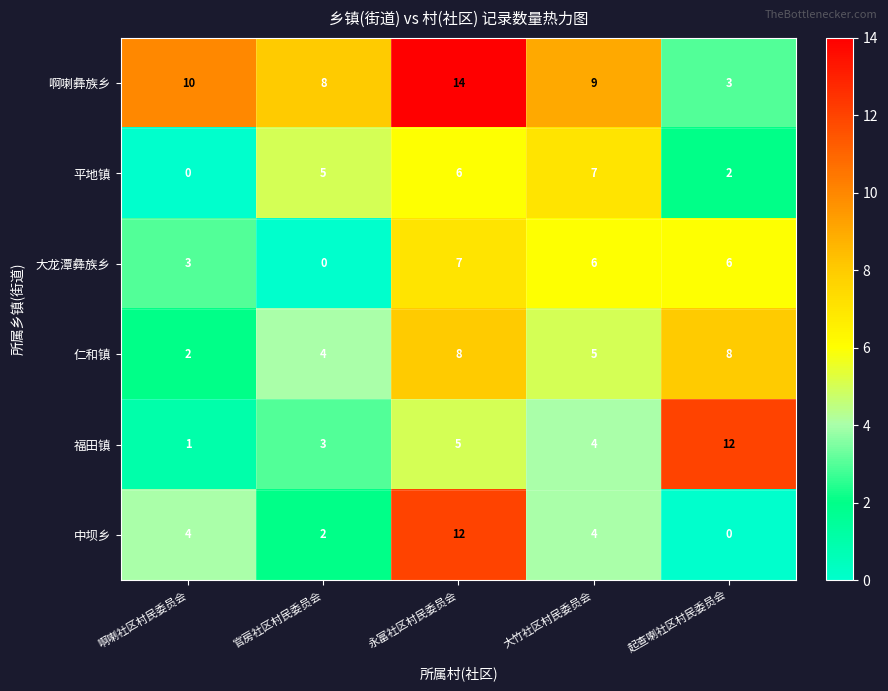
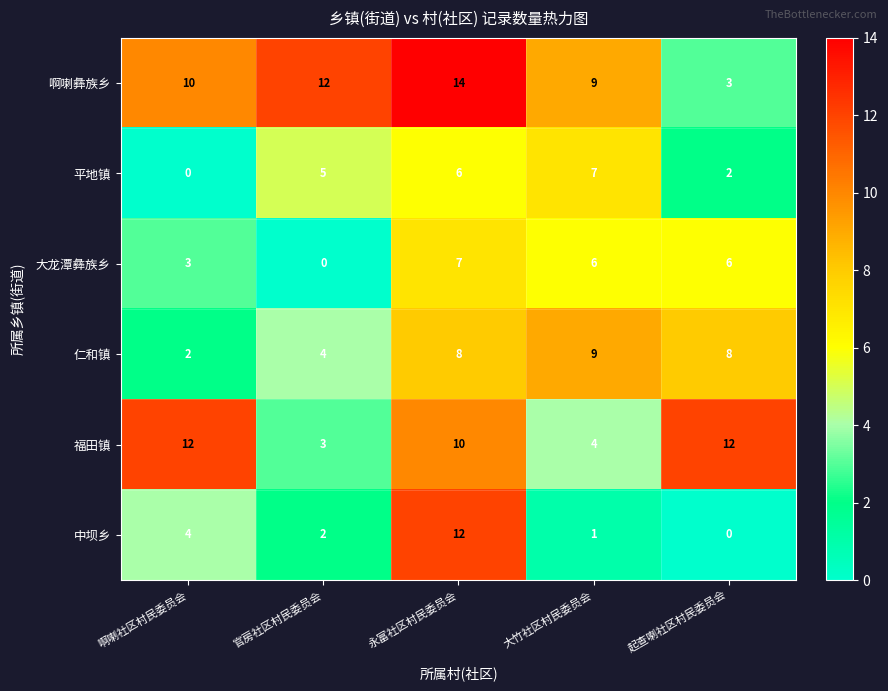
  {
    "啊喇彝族乡": {
      "啊喇社区村民委员会": 10,
-     "官房社区村民委员会": 8,
+     "官房社区村民委员会": 12,
      "永富社区村民委员会": 14,
      "大竹社区村民委员会": 9,
      "起查喇社区村民委员会": 3
    },
    "平地镇": {
      "啊喇社区村民委员会": 0,
      "官房社区村民委员会": 5,
      "永富社区村民委员会": 6,
      "大竹社区村民委员会": 7,
      "起查喇社区村民委员会": 2
    },
    "大龙潭彝族乡": {
      "啊喇社区村民委员会": 3,
      "官房社区村民委员会": 0,
      "永富社区村民委员会": 7,
      "大竹社区村民委员会": 6,
      "起查喇社区村民委员会": 6
    },
    "仁和镇": {
      "啊喇社区村民委员会": 2,
      "官房社区村民委员会": 4,
      "永富社区村民委员会": 8,
-     "大竹社区村民委员会": 5,
+     "大竹社区村民委员会": 9,
      "起查喇社区村民委员会": 8
    },
    "福田镇": {
-     "啊喇社区村民委员会": 1,
+     "啊喇社区村民委员会": 12,
      "官房社区村民委员会": 3,
-     "永富社区村民委员会": 5,
+     "永富社区村民委员会": 10,
      "大竹社区村民委员会": 4,
      "起查喇社区村民委员会": 12
    },
    "中坝乡": {
      "啊喇社区村民委员会": 4,
      "官房社区村民委员会": 2,
      "永富社区村民委员会": 12,
-     "大竹社区村民委员会": 4,
+     "大竹社区村民委员会": 1,
      "起查喇社区村民委员会": 0
    }
  }
